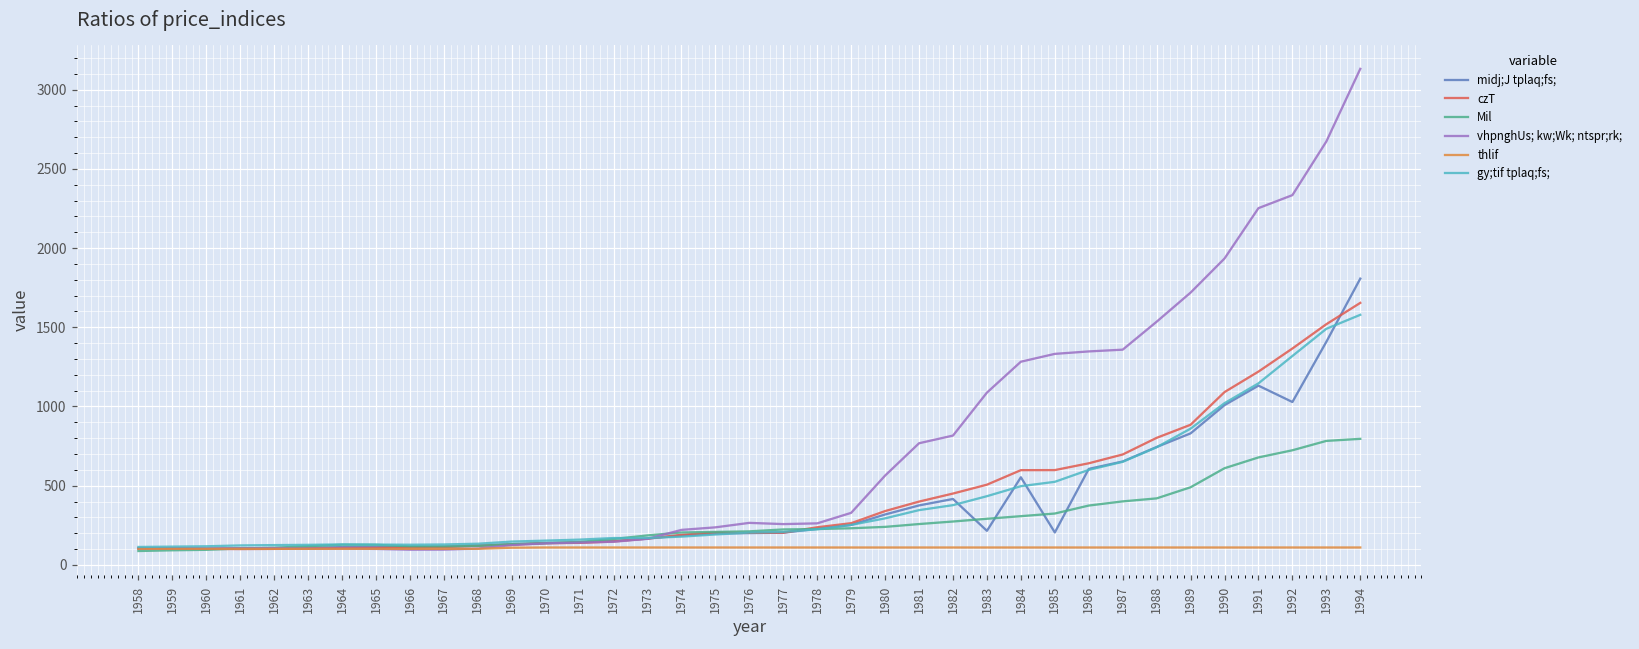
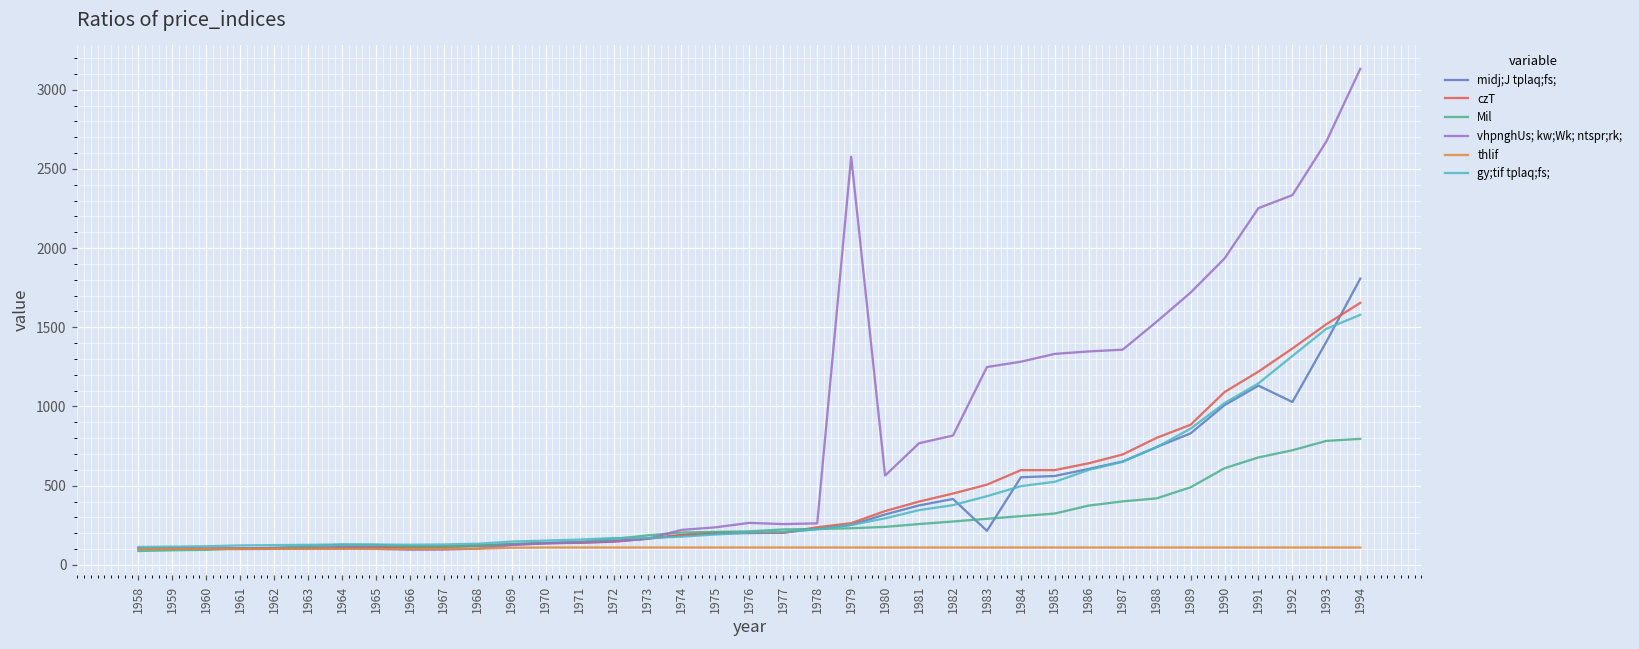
  {
    "midj;J tplaq;fs;": {
      "1980": 320,
      "1981": 380,
      "1982": 420,
      "1983": 210,
      "1984": 550,
-     "1985": 200,
+     "1985": 560,
      "1989": 830,
      "1992": 1030,
      "1993": 1410,
      "1994": 1810
    },
    "vhpnghUs; kw;Wk; ntspr;rk;": {
      "1975": 240,
      "1976": 270,
      "1977": 260,
      "1978": 260,
-     "1979": 330,
+     "1979": 2580,
      "1980": 560,
      "1981": 770,
      "1982": 820,
-     "1983": 1090,
+     "1983": 1250,
      "1984": 1280,
      "1985": 1330,
      "1986": 1350,
      "1987": 1360,
      "1988": 1540,
      "1989": 1720,
      "1990": 1930,
      "1991": 2250,
      "1992": 2330,
      "1993": 2670,
      "1994": 3130
    }
  }
